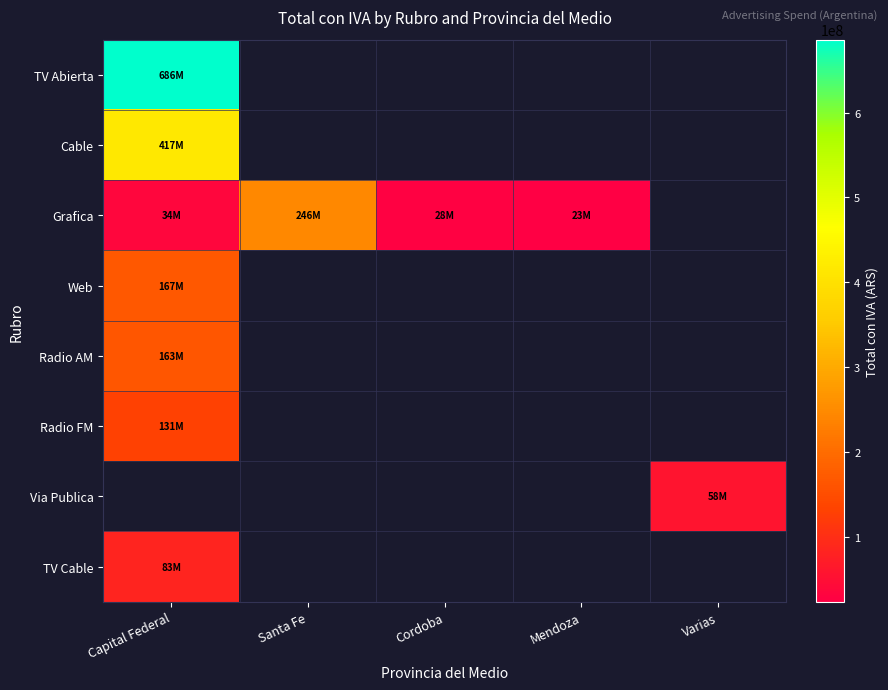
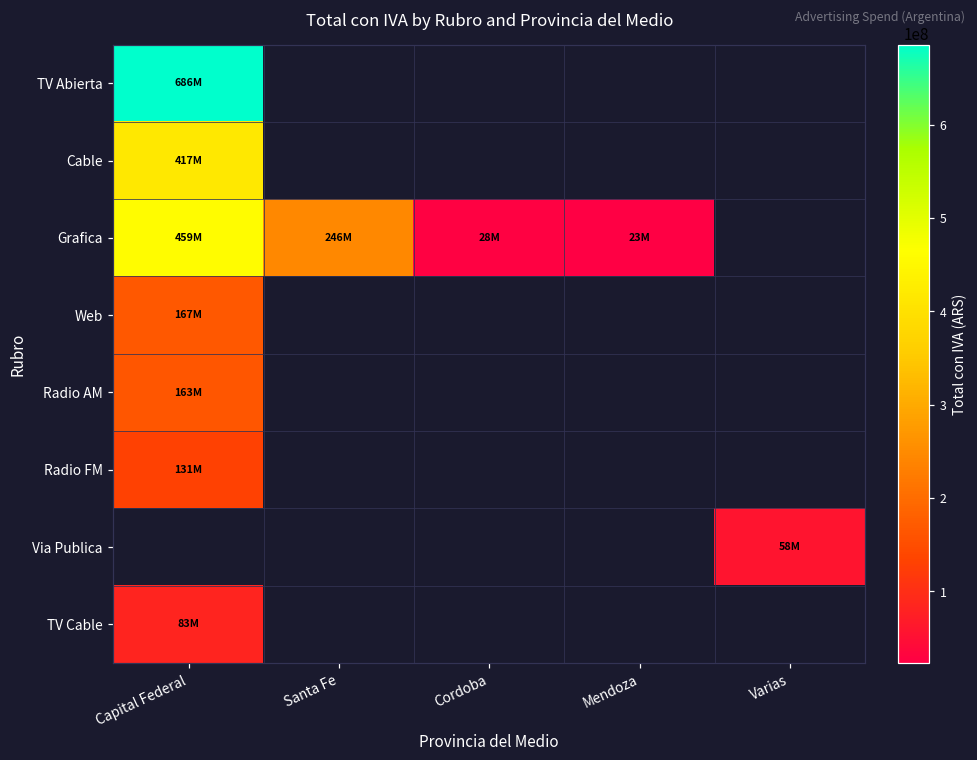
  {
    "TV Abierta": {
      "Capital Federal": "686M"
    },
    "Cable": {
      "Capital Federal": "417M"
    },
    "Grafica": {
-     "Capital Federal": "34M",
+     "Capital Federal": "459M",
      "Santa Fe": "246M",
      "Cordoba": "28M",
      "Mendoza": "23M"
    },
    "Web": {
      "Capital Federal": "167M"
    },
    "Radio AM": {
      "Capital Federal": "163M"
    },
    "Radio FM": {
      "Capital Federal": "131M"
    },
    "Via Publica": {
      "Varias": "58M"
    },
    "TV Cable": {
      "Capital Federal": "83M"
    }
  }
